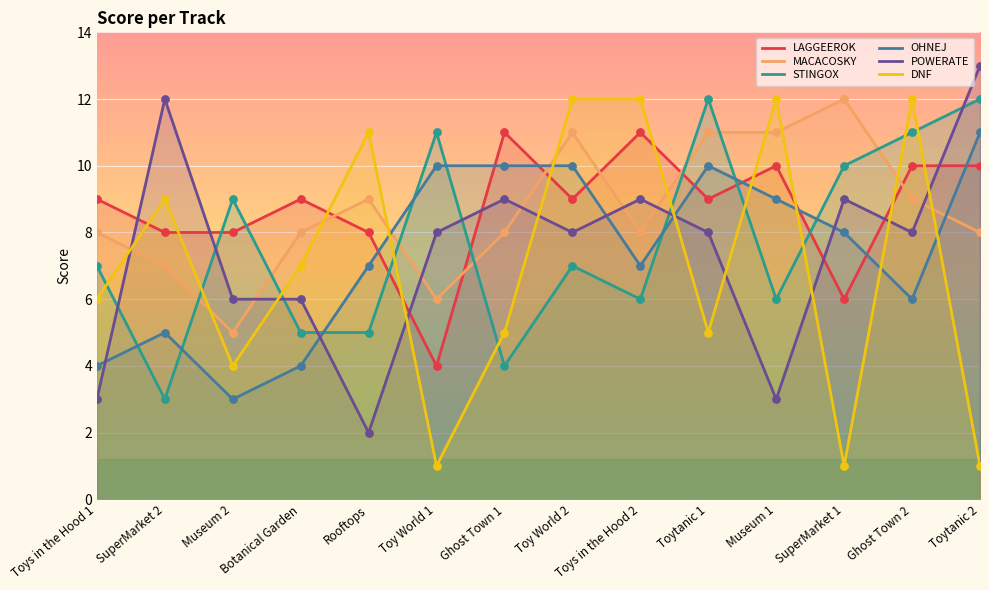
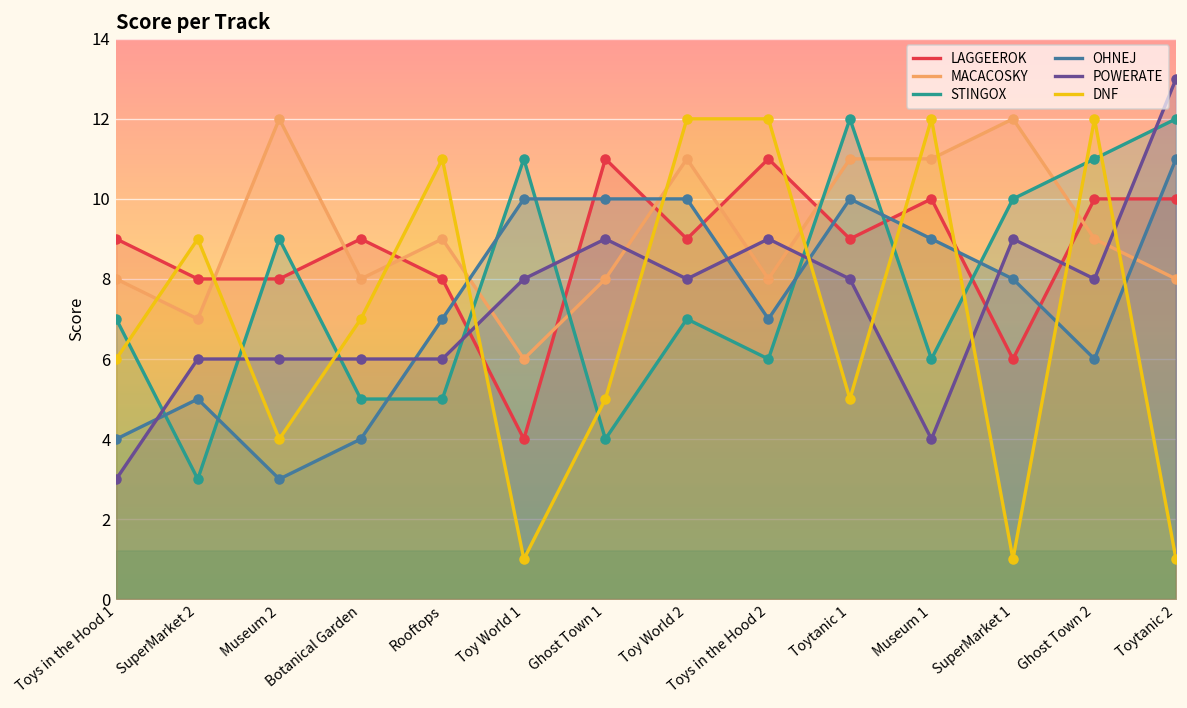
  {
    "LAGGEEROK": {
      "Toys in the Hood 1": 9,
      "SuperMarket 2": 8,
      "Museum 2": 8,
      "Botanical Garden": 9,
      "Rooftops": 8,
      "Toy World 1": 4,
      "Ghost Town 1": 11,
      "Toy World 2": 9,
      "Toys in the Hood 2": 11,
      "Toytanic 1": 9,
      "Museum 1": 10,
      "SuperMarket 1": 6,
      "Ghost Town 2": 10,
      "Toytanic 2": 10
    },
    "MACACOSKY": {
      "Toys in the Hood 1": 8,
      "SuperMarket 2": 7,
-     "Museum 2": 5,
+     "Museum 2": 12,
      "Botanical Garden": 8,
      "Rooftops": 9,
      "Toy World 1": 6,
      "Ghost Town 1": 8,
      "Toy World 2": 11,
      "Toys in the Hood 2": 8,
      "Toytanic 1": 11,
      "Museum 1": 11,
      "SuperMarket 1": 12,
      "Ghost Town 2": 9,
      "Toytanic 2": 8
    },
    "POWERATE": {
      "Toys in the Hood 1": 3,
-     "SuperMarket 2": 12,
+     "SuperMarket 2": 6,
      "Museum 2": 6,
      "Botanical Garden": 6,
-     "Rooftops": 2,
+     "Rooftops": 6,
      "Toy World 1": 8,
      "Ghost Town 1": 9,
      "Toy World 2": 8,
      "Toys in the Hood 2": 9,
      "Toytanic 1": 8,
-     "Museum 1": 3,
+     "Museum 1": 4,
      "SuperMarket 1": 9,
      "Ghost Town 2": 8,
      "Toytanic 2": 13
    },
    "DNF": {
      "Toys in the Hood 1": 6,
      "SuperMarket 2": 9,
      "Museum 2": 4,
      "Botanical Garden": 7,
      "Rooftops": 11,
      "Ghost Town 1": 5,
      "Toy World 2": 12,
      "Toys in the Hood 2": 12,
      "Toytanic 1": 5,
      "Museum 1": 12,
      "Ghost Town 2": 12
    }
  }
